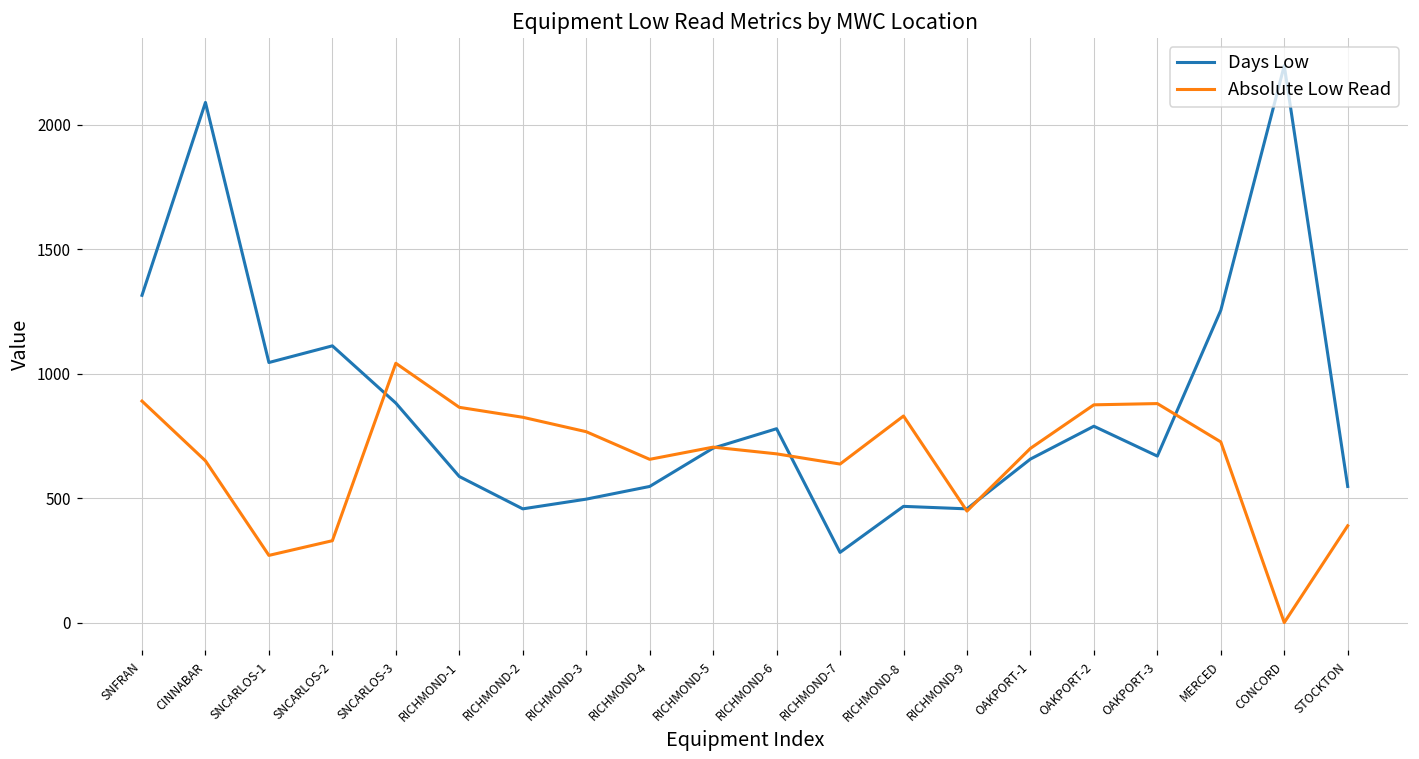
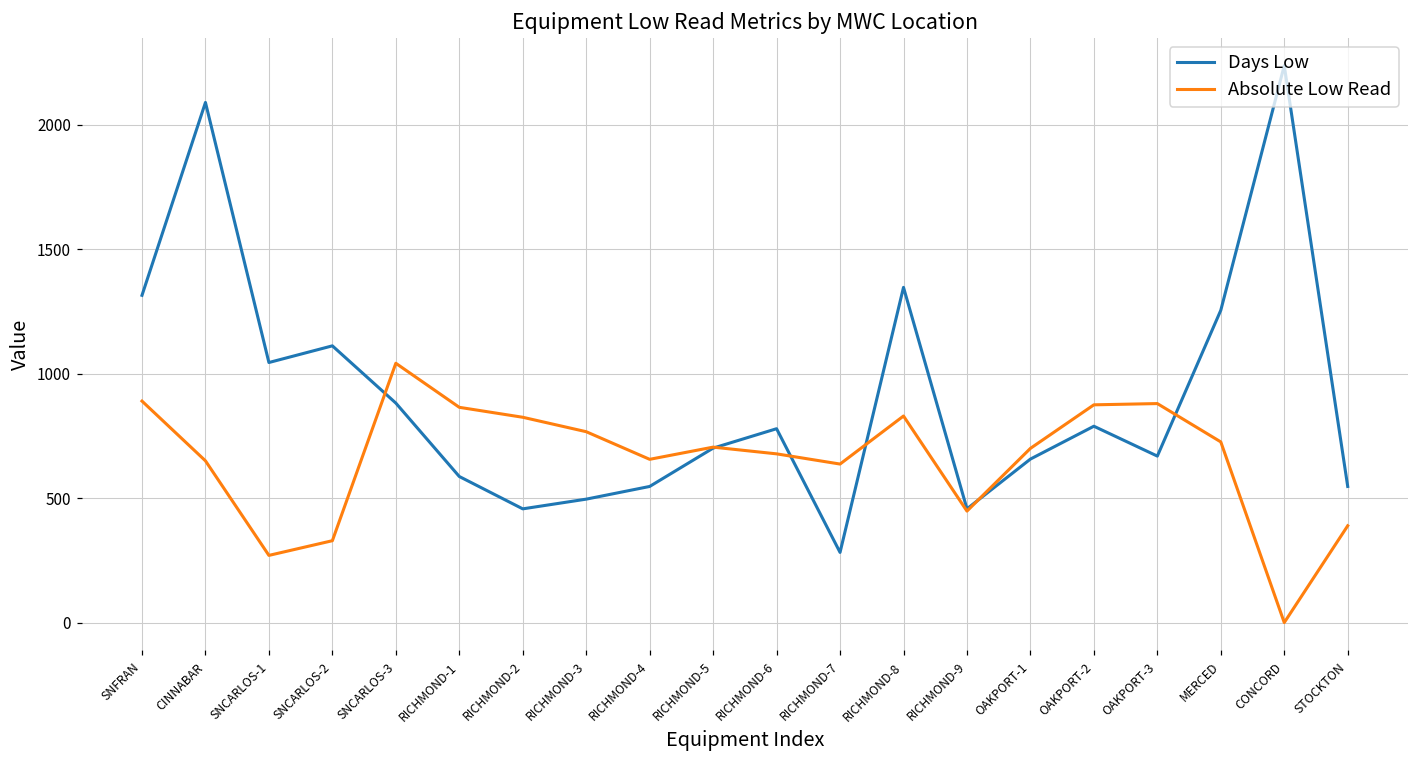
  {
    "Days Low": {
      "SNFRAN": 1320,
      "CINNABAR": 2090,
      "SNCARLOS-1": 1050,
      "SNCARLOS-2": 1110,
      "SNCARLOS-3": 880,
      "RICHMOND-1": 590,
      "RICHMOND-2": 460,
      "RICHMOND-3": 500,
      "RICHMOND-4": 550,
      "RICHMOND-6": 780,
      "RICHMOND-7": 280,
-     "RICHMOND-8": 470,
+     "RICHMOND-8": 1350,
      "OAKPORT-1": 660,
      "OAKPORT-2": 790,
      "OAKPORT-3": 670,
      "MERCED": 1260,
      "STOCKTON": 550
    },
    "Absolute Low Read": {
      "SNFRAN": 890,
      "CINNABAR": 650,
      "SNCARLOS-1": 270,
      "SNCARLOS-2": 330,
      "SNCARLOS-3": 1040,
      "RICHMOND-1": 870,
      "RICHMOND-2": 830,
      "RICHMOND-3": 770,
      "RICHMOND-4": 660,
      "RICHMOND-6": 680,
      "RICHMOND-7": 640,
      "RICHMOND-8": 830,
      "OAKPORT-1": 700,
      "OAKPORT-2": 880,
      "OAKPORT-3": 880,
      "MERCED": 730,
      "CONCORD": 0,
      "STOCKTON": 390
    }
  }
